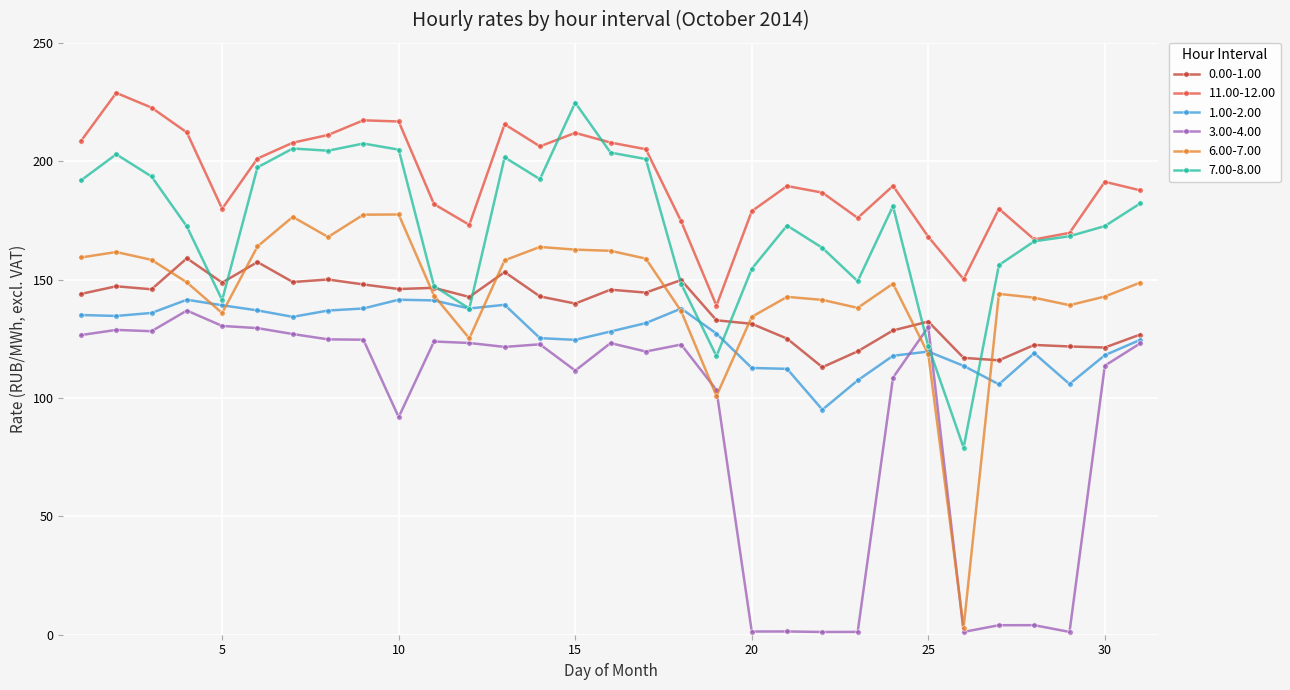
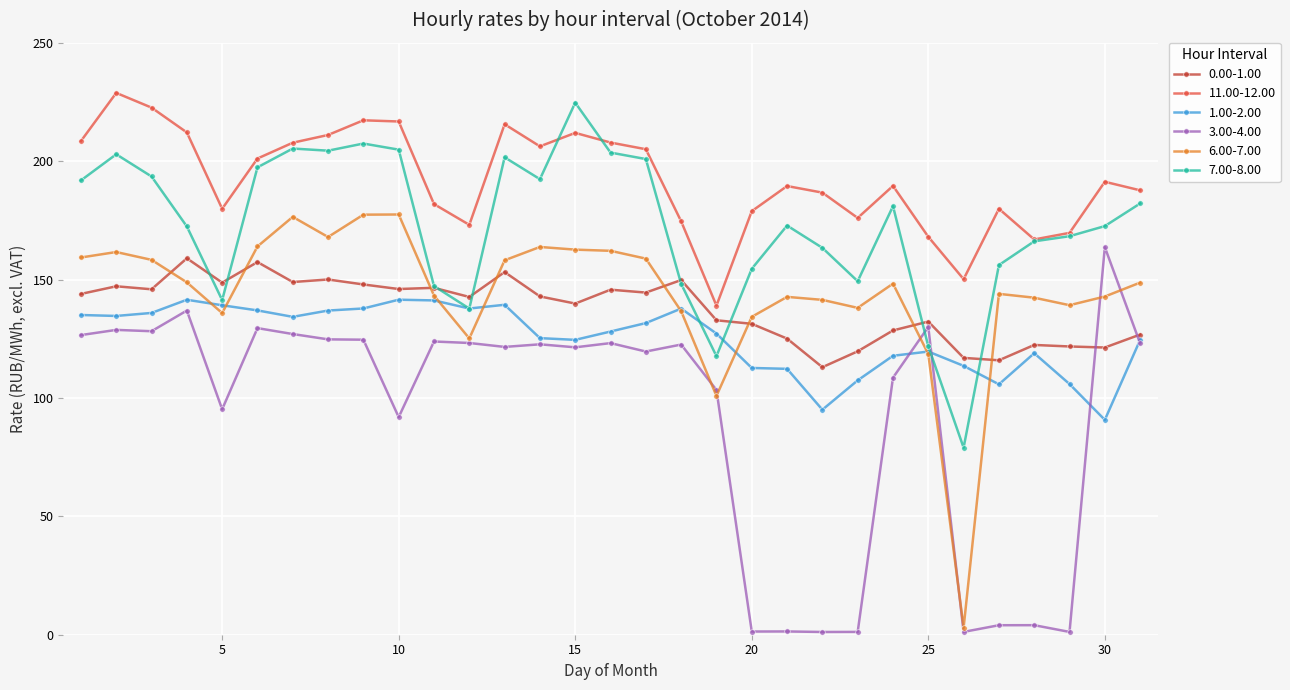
  {
    "1.00-2.00": {
      "5": 139,
      "10": 142,
      "15": 125,
      "20": 113,
-     "30": 118
+     "30": 91
    },
    "3.00-4.00": {
-     "5": 130,
+     "5": 95,
      "10": 92,
-     "15": 112,
+     "15": 121,
      "20": 1,
      "25": 130,
-     "30": 114
+     "30": 164
    },
    "7.00-8.00": {
      "5": 141,
      "10": 205,
      "15": 225,
      "20": 155,
      "25": 122,
      "30": 173
    }
  }
